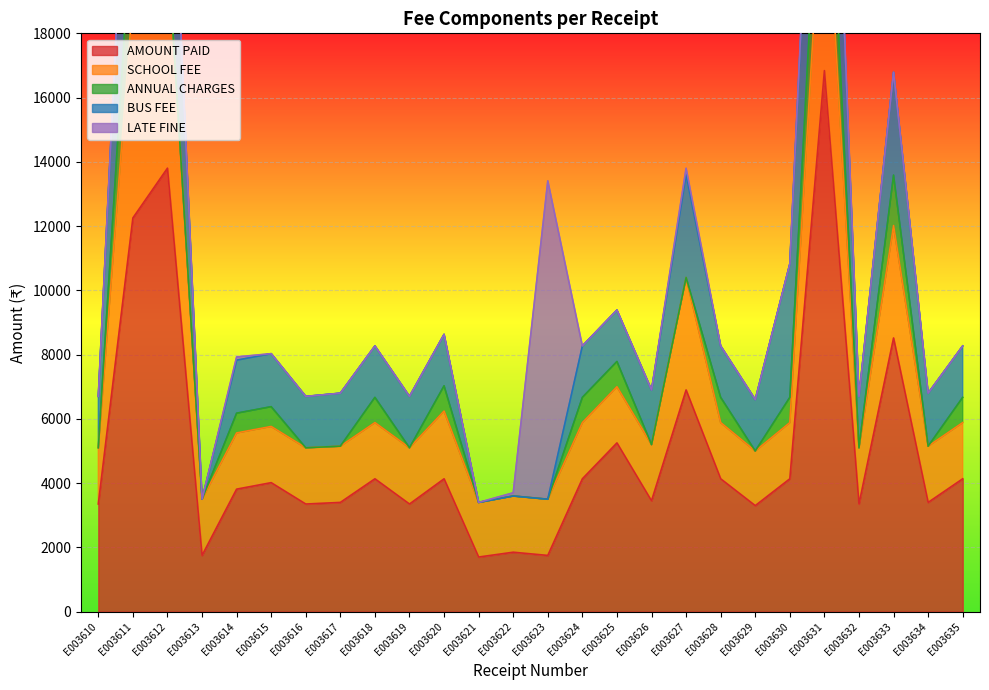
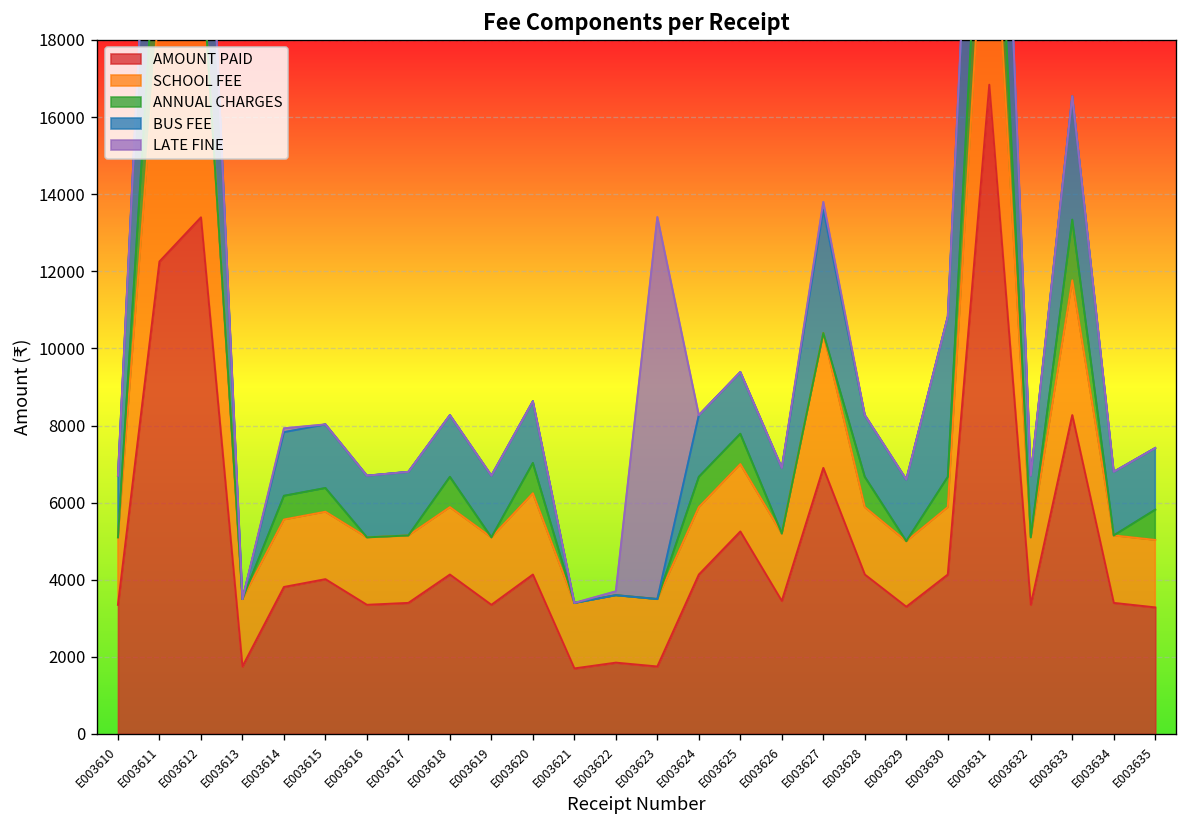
  {
    "AMOUNT PAID": {
      "E003610": 3400,
      "E003611": 12300,
-     "E003612": 13800,
+     "E003612": 13400,
      "E003613": 1800,
      "E003614": 3800,
      "E003615": 4000,
      "E003616": 3400,
      "E003617": 3400,
      "E003618": 4100,
      "E003619": 3400,
      "E003620": 4100,
      "E003621": 1700,
      "E003622": 1900,
      "E003623": 1800,
      "E003624": 4100,
      "E003625": 5300,
      "E003626": 3500,
      "E003627": 6900,
      "E003628": 4100,
      "E003629": 3300,
      "E003630": 4100,
      "E003631": 16800,
      "E003632": 3400,
-     "E003633": 8500,
+     "E003633": 8300,
      "E003634": 3400,
-     "E003635": 4100
+     "E003635": 3300
    },
    "SCHOOL FEE": {
      "E003614": 1800,
      "E003615": 1800,
      "E003618": 1800,
      "E003620": 2100,
      "E003624": 1800,
      "E003625": 1800,
      "E003628": 1800,
      "E003630": 1800,
      "E003633": 3500,
      "E003635": 1800
    },
    "ANNUAL CHARGES": {
      "E003614": 600,
      "E003615": 600,
      "E003618": 800,
      "E003620": 800,
      "E003624": 800,
      "E003625": 800,
      "E003628": 800,
      "E003630": 800,
      "E003633": 1600,
      "E003635": 800
    },
    "BUS FEE": {
      "E003614": 1700,
      "E003627": 3200
    },
    "LATE FINE": {
      "E003614": 100,
      "E003622": 100,
      "E003623": 9900,
      "E003627": 200
    }
  }
